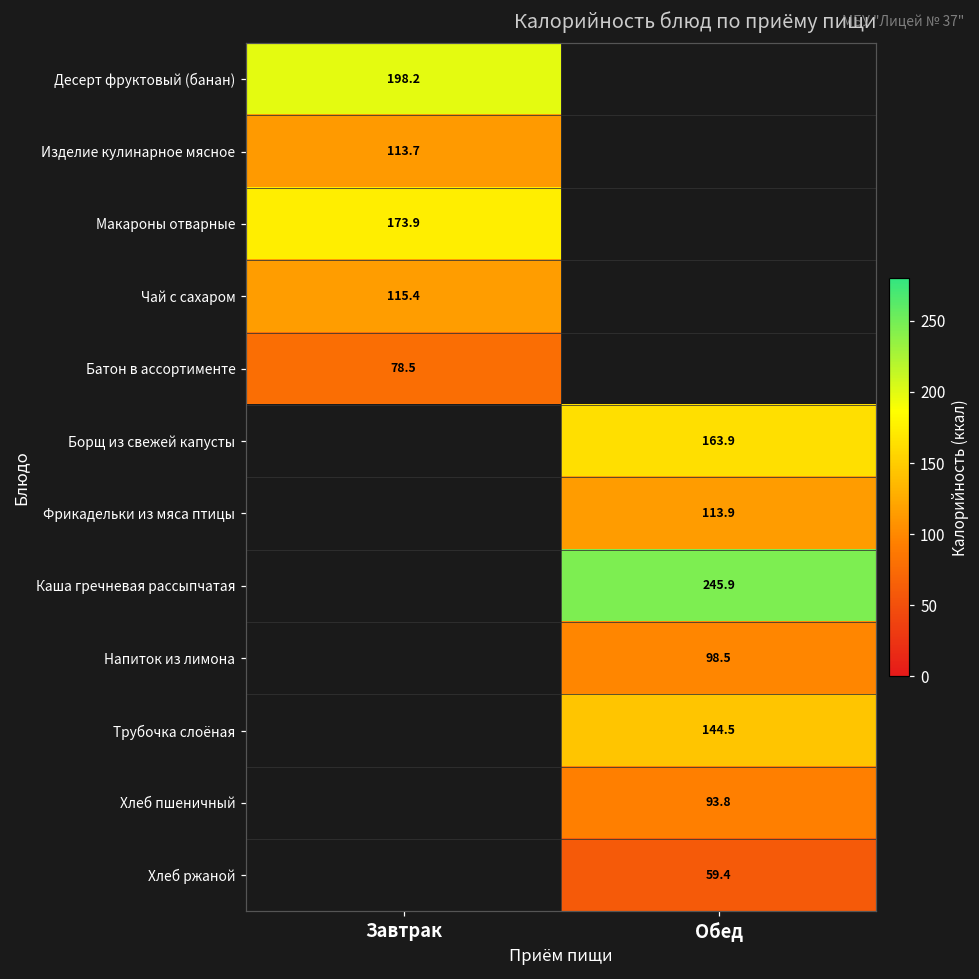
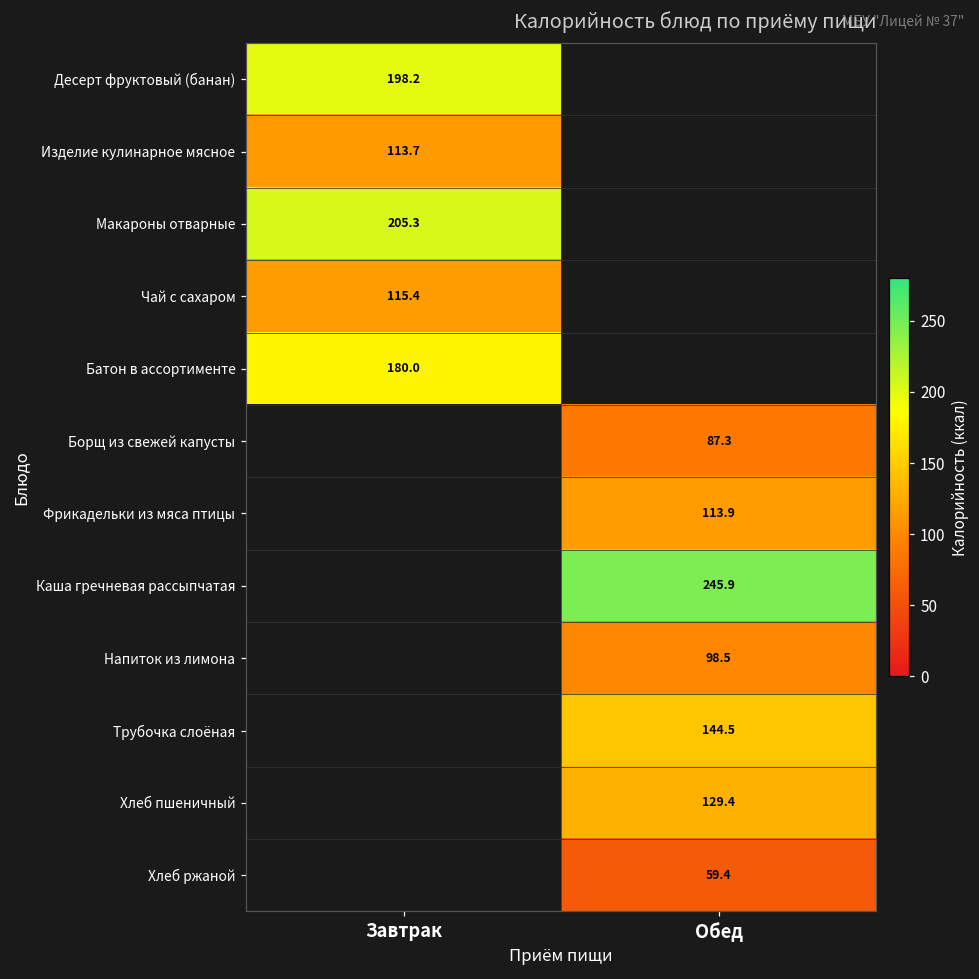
  {
    "Десерт фруктовый (банан)": {
      "Завтрак": 198.2
    },
    "Изделие кулинарное мясное": {
      "Завтрак": 113.7
    },
    "Макароны отварные": {
-     "Завтрак": 173.9
+     "Завтрак": 205.3
    },
    "Чай с сахаром": {
      "Завтрак": 115.4
    },
    "Батон в ассортименте": {
-     "Завтрак": 78.5
+     "Завтрак": 180.0
    },
    "Борщ из свежей капусты": {
-     "Обед": 163.9
+     "Обед": 87.3
    },
    "Фрикадельки из мяса птицы": {
      "Обед": 113.9
    },
    "Каша гречневая рассыпчатая": {
      "Обед": 245.9
    },
    "Напиток из лимона": {
      "Обед": 98.5
    },
    "Трубочка слоёная": {
      "Обед": 144.5
    },
    "Хлеб пшеничный": {
-     "Обед": 93.8
+     "Обед": 129.4
    },
    "Хлеб ржаной": {
      "Обед": 59.4
    }
  }
